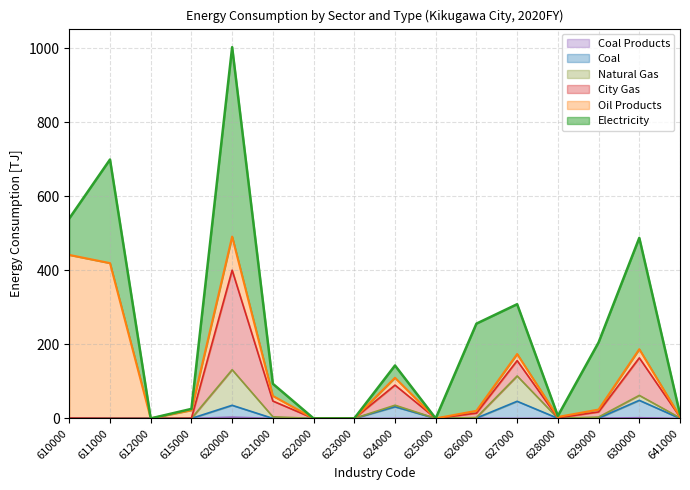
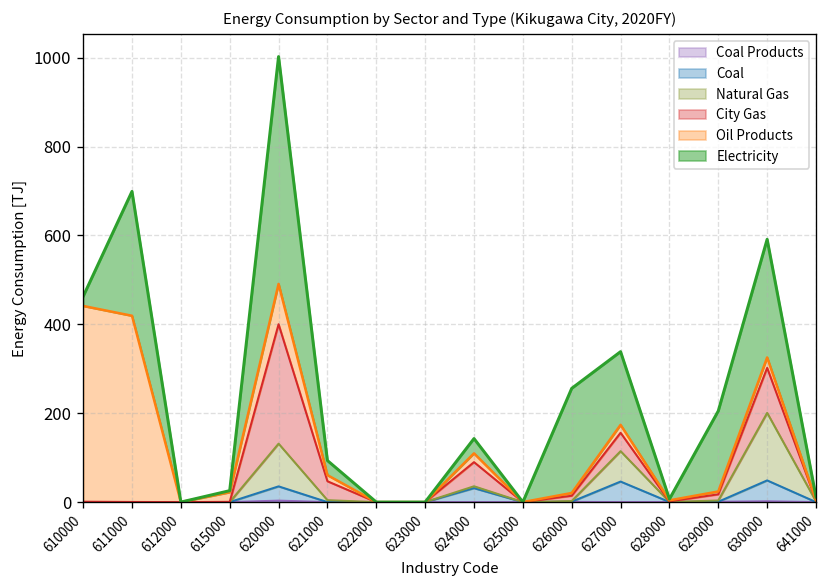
  {
    "Coal Products": {
      "620000": 0,
      "624000": 0,
      "627000": 0,
      "630000": 0
    },
    "Coal": {
      "620000": 30,
      "627000": 50,
      "630000": 50
    },
    "Natural Gas": {
      "620000": 100,
      "627000": 70,
-     "630000": 10
+     "630000": 150
    },
    "Electricity": {
-     "610000": 100,
+     "610000": 20,
      "611000": 280,
      "620000": 510,
      "621000": 30,
      "624000": 30,
      "626000": 240,
-     "627000": 130,
+     "627000": 160,
      "629000": 180,
-     "630000": 300,
+     "630000": 270,
      "641000": 10
    }
  }
